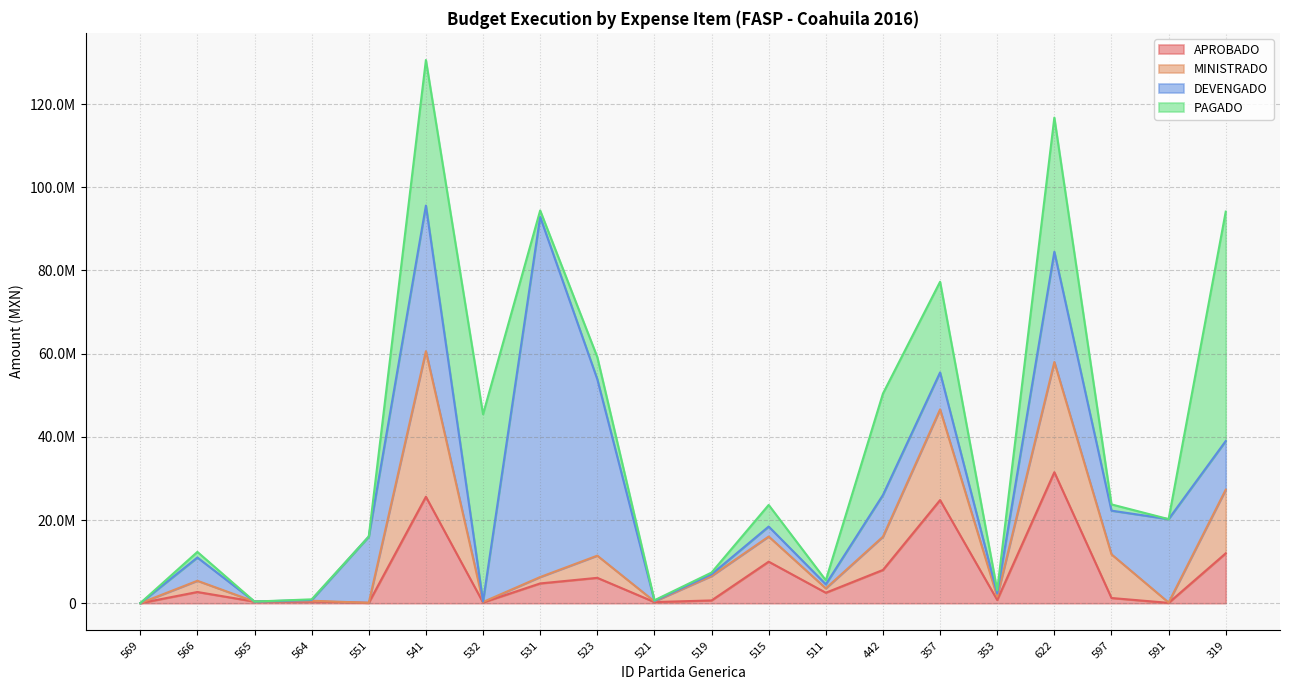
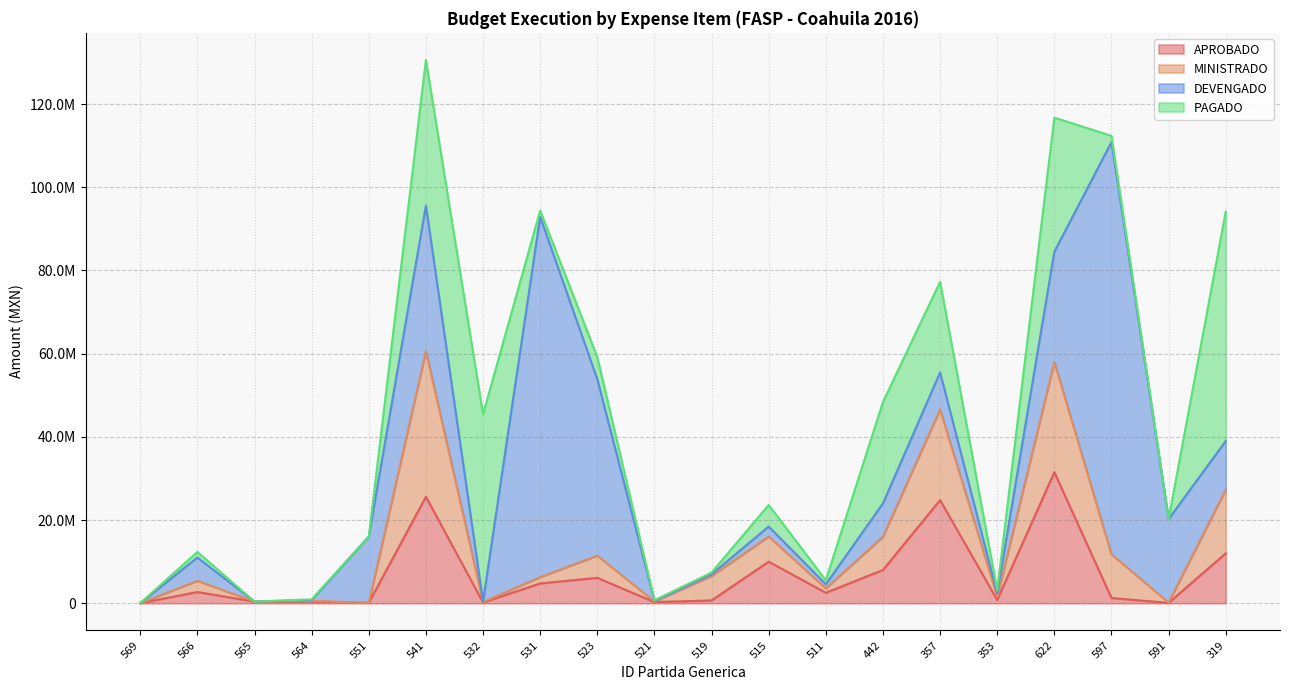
  {
    "DEVENGADO": {
      "566": 6000000,
      "541": 35000000,
      "531": 87000000,
      "523": 42000000,
      "515": 2000000,
      "511": 1000000,
-     "442": 10000000,
+     "442": 8000000,
      "357": 9000000,
      "353": 1000000,
      "622": 27000000,
-     "597": 11000000,
+     "597": 99000000,
      "319": 12000000
    },
    "PAGADO": {
      "566": 1000000,
      "541": 35000000,
      "532": 45000000,
      "531": 2000000,
      "523": 5000000,
      "515": 5000000,
      "511": 1000000,
      "442": 24000000,
      "357": 22000000,
      "353": 1000000,
      "622": 32000000,
      "597": 2000000,
      "319": 55000000
    }
  }
